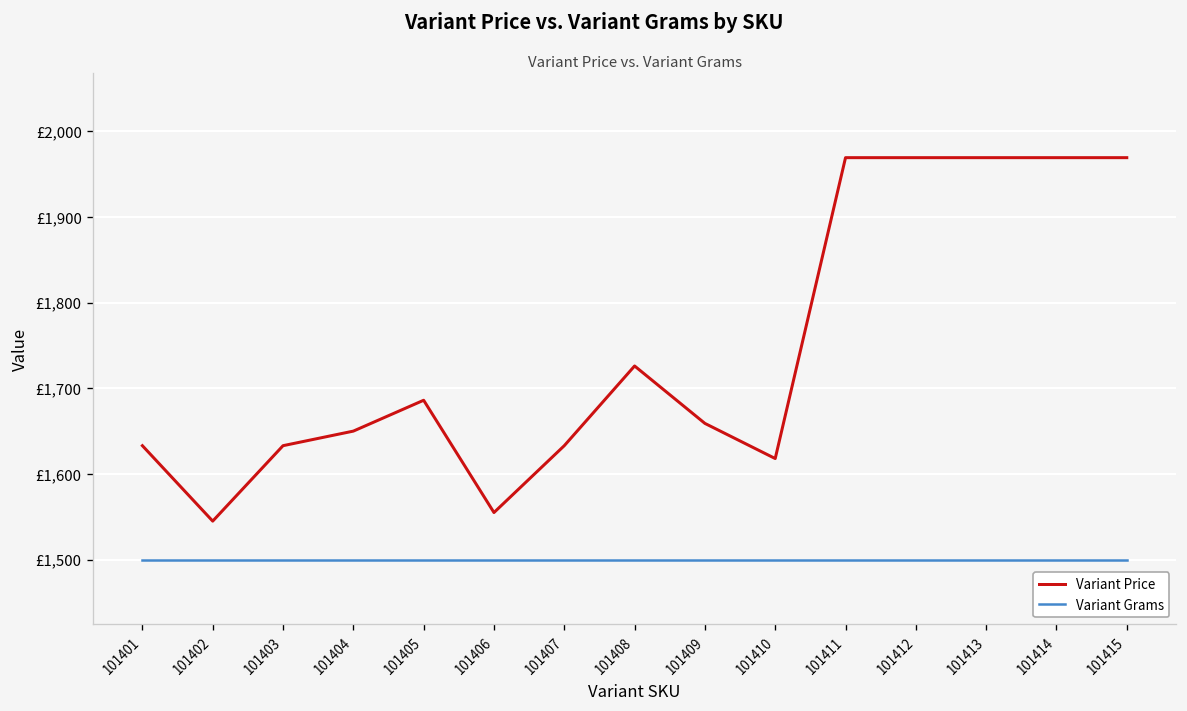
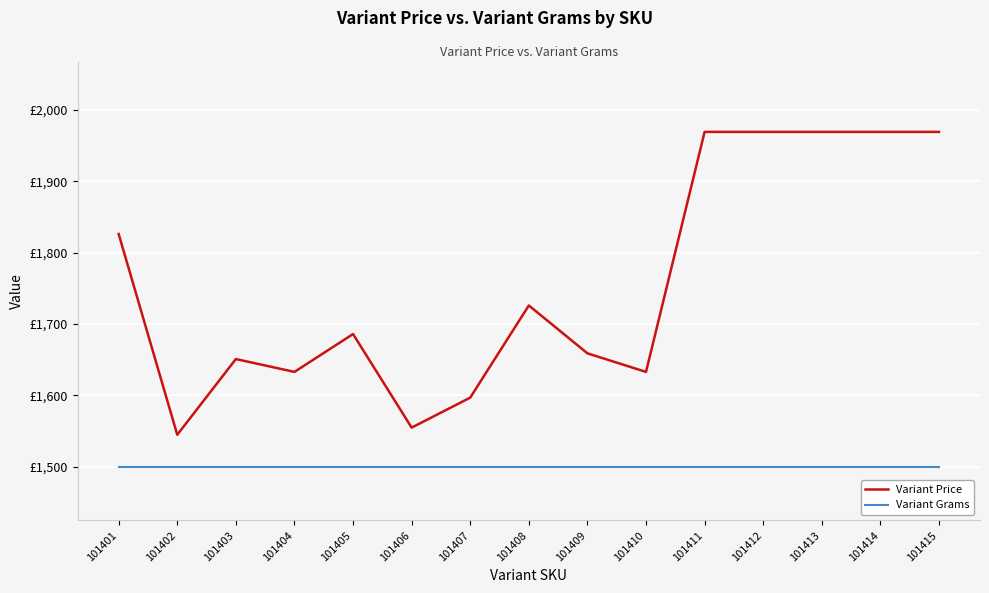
  {
    "Variant Price": {
-     "101401": "£1,630",
+     "101401": "£1,830",
      "101402": "£1,550",
-     "101403": "£1,630",
-     "101404": "£1,650",
+     "101403": "£1,650",
+     "101404": "£1,630",
      "101405": "£1,690",
      "101406": "£1,560",
-     "101407": "£1,630",
+     "101407": "£1,600",
      "101408": "£1,730",
      "101409": "£1,660",
-     "101410": "£1,620",
+     "101410": "£1,630",
      "101411": "£1,970",
      "101412": "£1,970",
      "101413": "£1,970",
      "101414": "£1,970",
      "101415": "£1,970"
    },
    "Variant Grams": {
      "101401": "£1,500",
      "101402": "£1,500",
      "101403": "£1,500",
      "101404": "£1,500",
      "101405": "£1,500",
      "101406": "£1,500",
      "101407": "£1,500",
      "101408": "£1,500",
      "101409": "£1,500",
      "101410": "£1,500",
      "101411": "£1,500",
      "101412": "£1,500",
      "101413": "£1,500",
      "101414": "£1,500",
      "101415": "£1,500"
    }
  }
